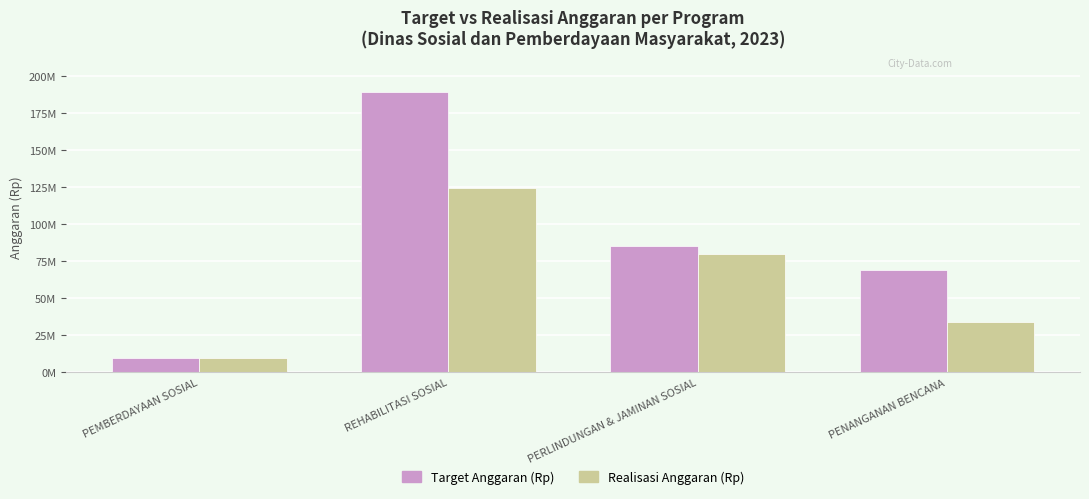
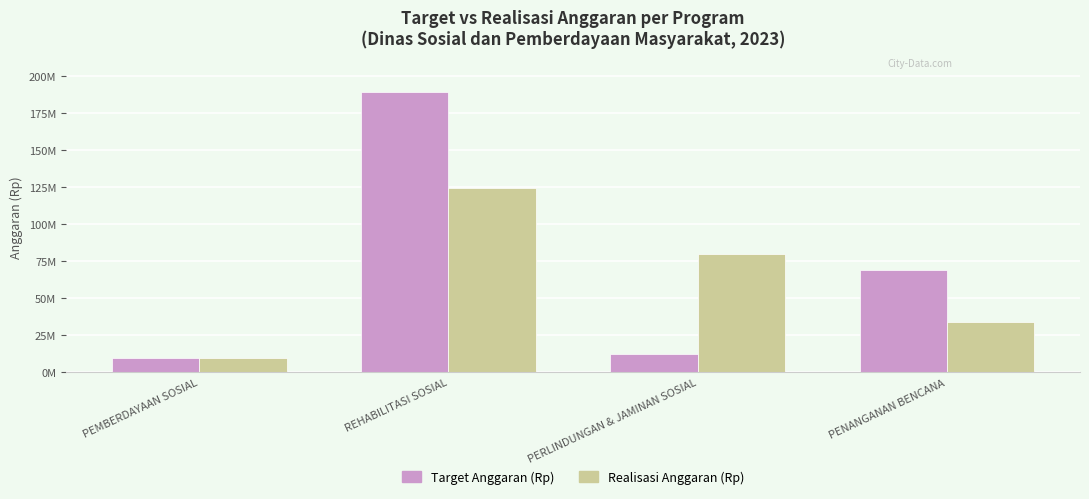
  {
    "Target Anggaran (Rp)": {
      "PEMBERDAYAAN SOSIAL": 10000000,
      "REHABILITASI SOSIAL": 189000000,
-     "PERLINDUNGAN & JAMINAN SOSIAL": 85000000,
+     "PERLINDUNGAN & JAMINAN SOSIAL": 12000000,
      "PENANGANAN BENCANA": 69000000
    },
    "Realisasi Anggaran (Rp)": {
      "PEMBERDAYAAN SOSIAL": 10000000,
      "REHABILITASI SOSIAL": 124000000,
      "PERLINDUNGAN & JAMINAN SOSIAL": 80000000,
      "PENANGANAN BENCANA": 34000000
    }
  }
